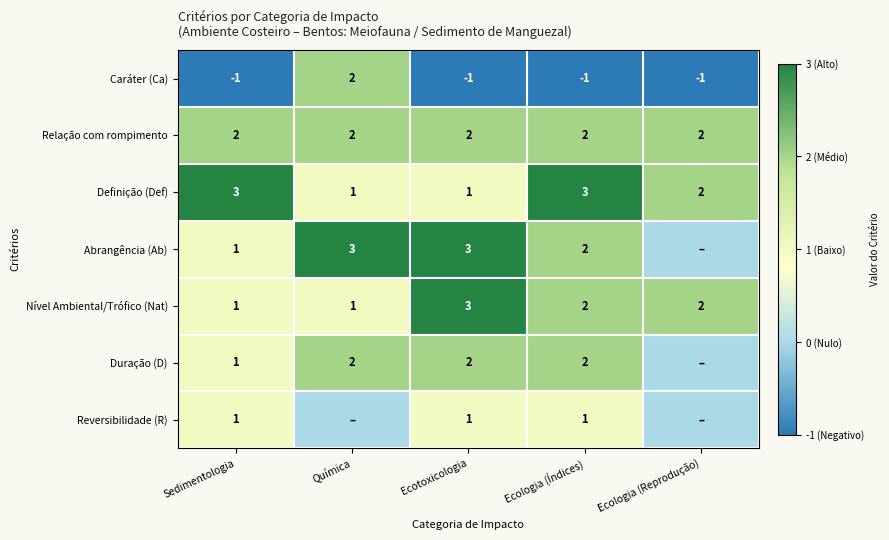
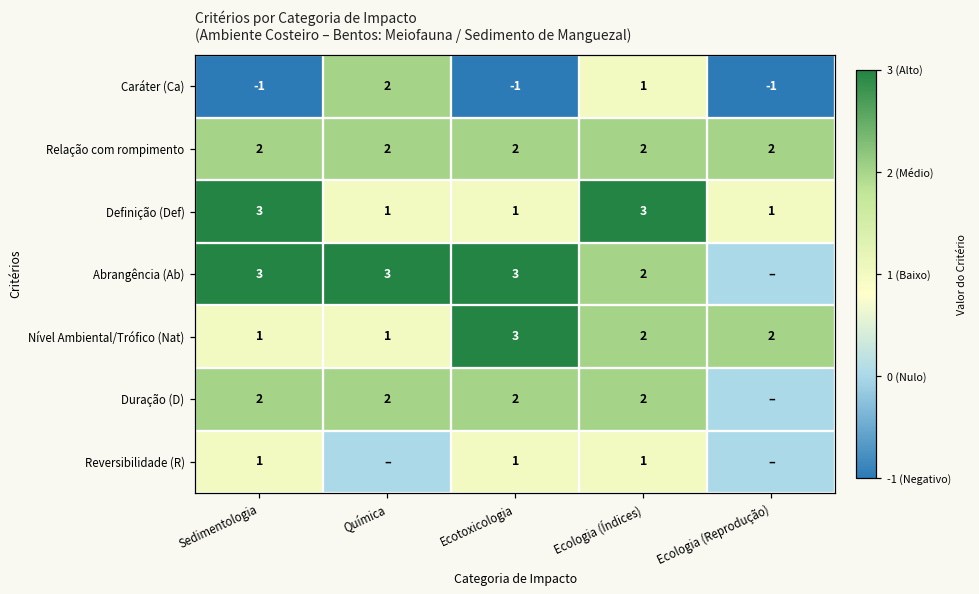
  {
    "Caráter (Ca)": {
      "Sedimentologia": -1,
      "Química": 2,
      "Ecotoxicologia": -1,
-     "Ecologia (Índices)": -1,
+     "Ecologia (Índices)": 1,
      "Ecologia (Reprodução)": -1
    },
    "Relação com rompimento": {
      "Sedimentologia": 2,
      "Química": 2,
      "Ecotoxicologia": 2,
      "Ecologia (Índices)": 2,
      "Ecologia (Reprodução)": 2
    },
    "Definição (Def)": {
      "Sedimentologia": 3,
      "Química": 1,
      "Ecotoxicologia": 1,
      "Ecologia (Índices)": 3,
-     "Ecologia (Reprodução)": 2
+     "Ecologia (Reprodução)": 1
    },
    "Abrangência (Ab)": {
-     "Sedimentologia": 1,
+     "Sedimentologia": 3,
      "Química": 3,
      "Ecotoxicologia": 3,
      "Ecologia (Índices)": 2
    },
    "Nível Ambiental/Trófico (Nat)": {
      "Sedimentologia": 1,
      "Química": 1,
      "Ecotoxicologia": 3,
      "Ecologia (Índices)": 2,
      "Ecologia (Reprodução)": 2
    },
    "Duração (D)": {
-     "Sedimentologia": 1,
+     "Sedimentologia": 2,
      "Química": 2,
      "Ecotoxicologia": 2,
      "Ecologia (Índices)": 2
    },
    "Reversibilidade (R)": {
      "Sedimentologia": 1,
      "Ecotoxicologia": 1,
      "Ecologia (Índices)": 1
    }
  }
